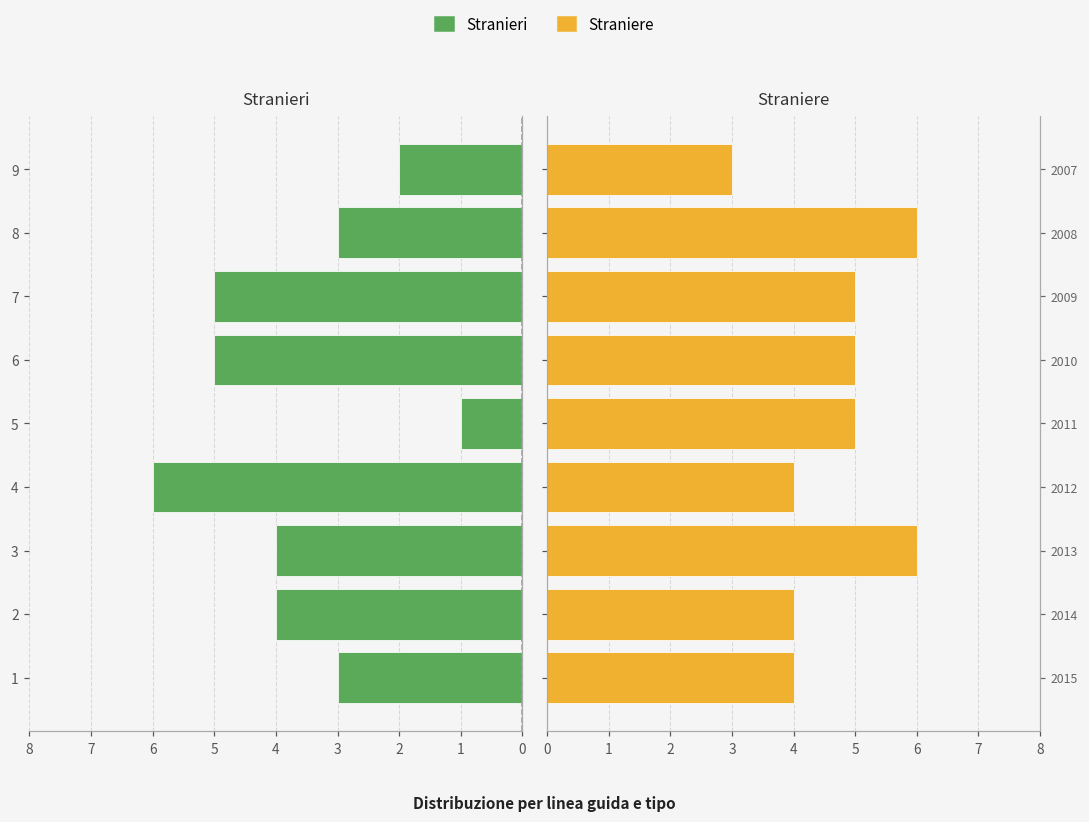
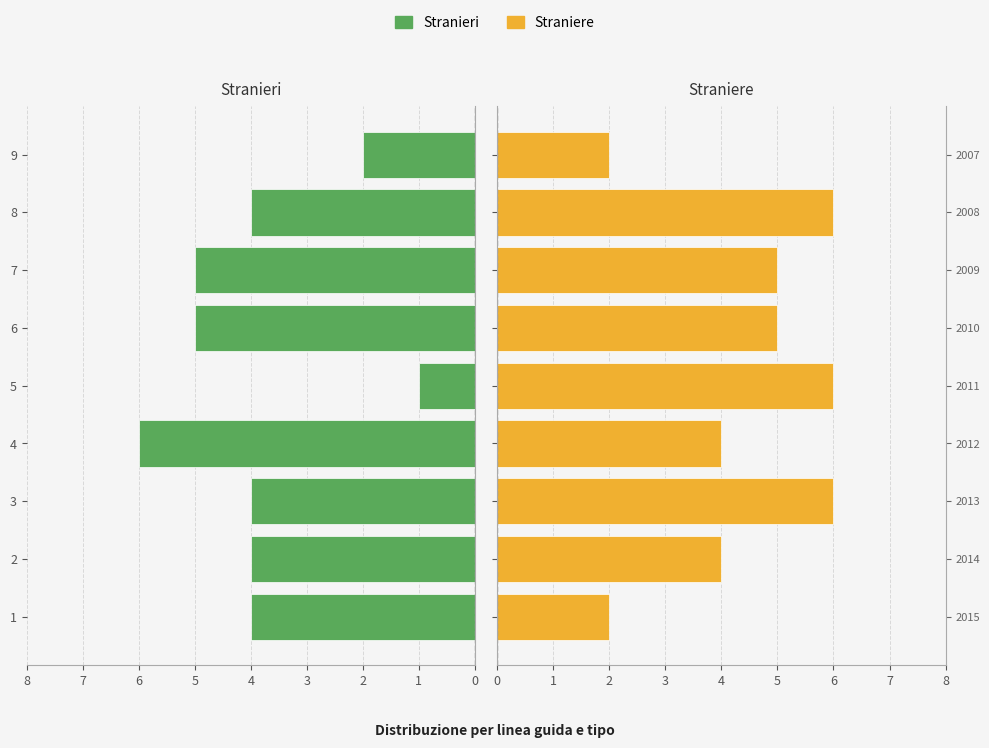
  {
    "Stranieri": {
      "9": 2,
-     "8": 3,
+     "8": 4,
      "7": 5,
      "6": 5,
      "5": 1,
      "4": 6,
      "3": 4,
      "2": 4,
-     "1": 3
+     "1": 4
    },
    "Straniere": {
-     "2007": 3,
+     "2007": 2,
      "2008": 6,
      "2009": 5,
      "2010": 5,
-     "2011": 5,
+     "2011": 6,
      "2012": 4,
      "2013": 6,
      "2014": 4,
-     "2015": 4
+     "2015": 2
    }
  }
